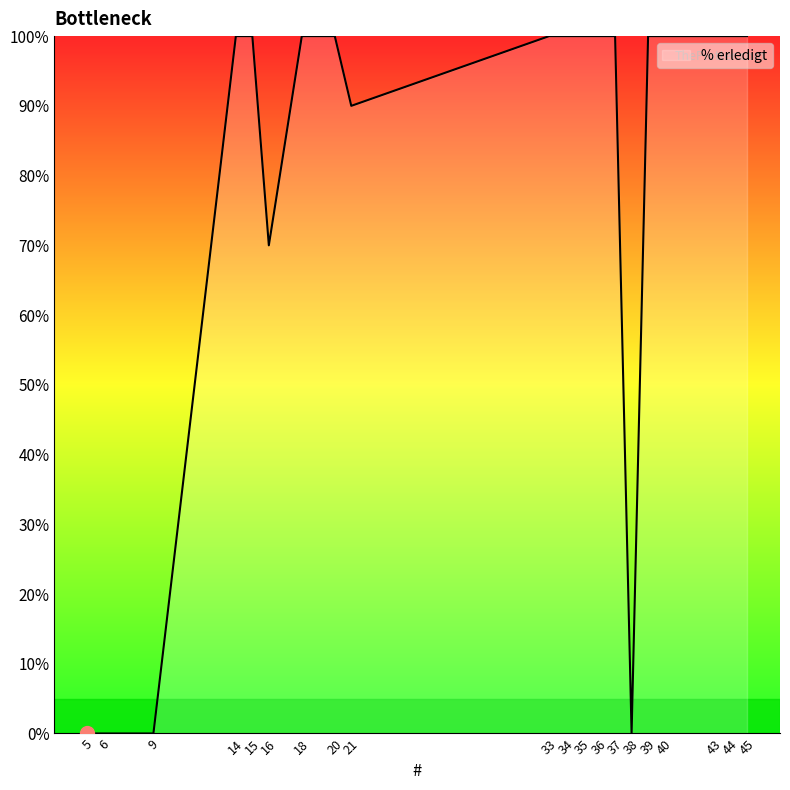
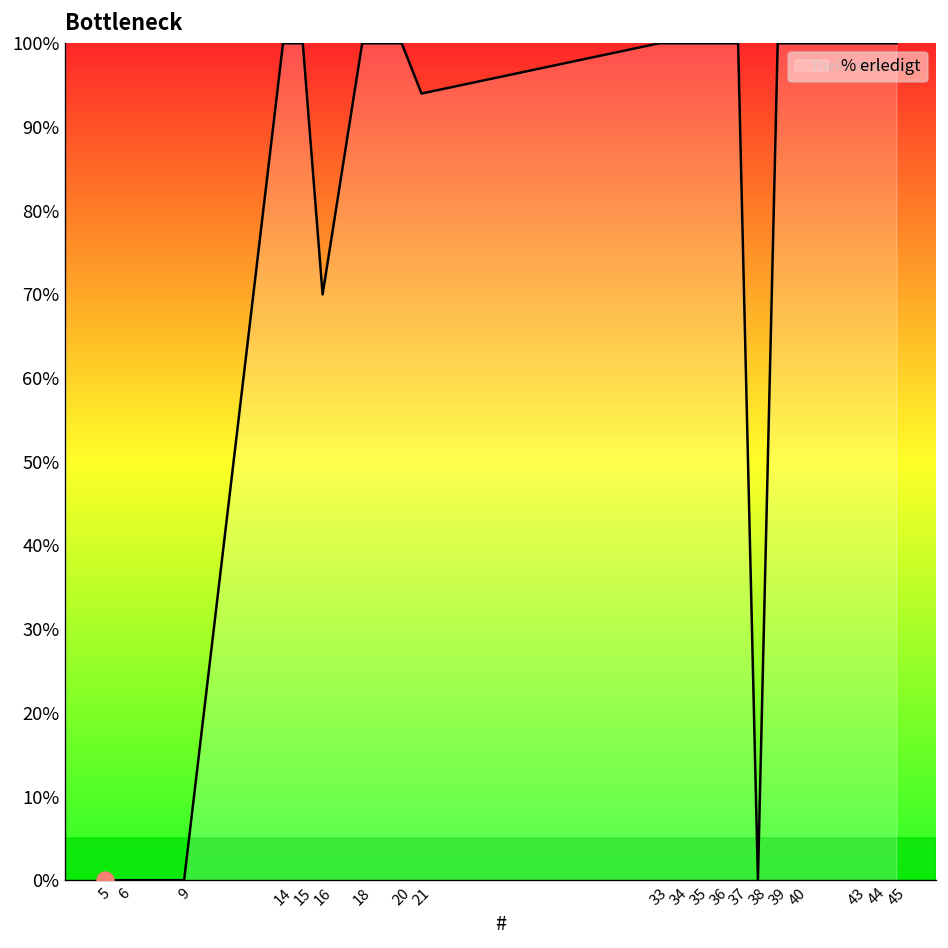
  {
    "% erledigt": {
      "14": "100%",
      "15": "100%",
      "16": "70%",
      "18": "100%",
      "20": "100%",
-     "21": "90%",
+     "21": "94%",
      "33": "100%",
      "34": "100%",
      "35": "100%",
      "36": "100%",
      "37": "100%",
      "39": "100%",
      "40": "100%",
      "43": "100%",
      "44": "100%",
      "45": "100%"
    }
  }
